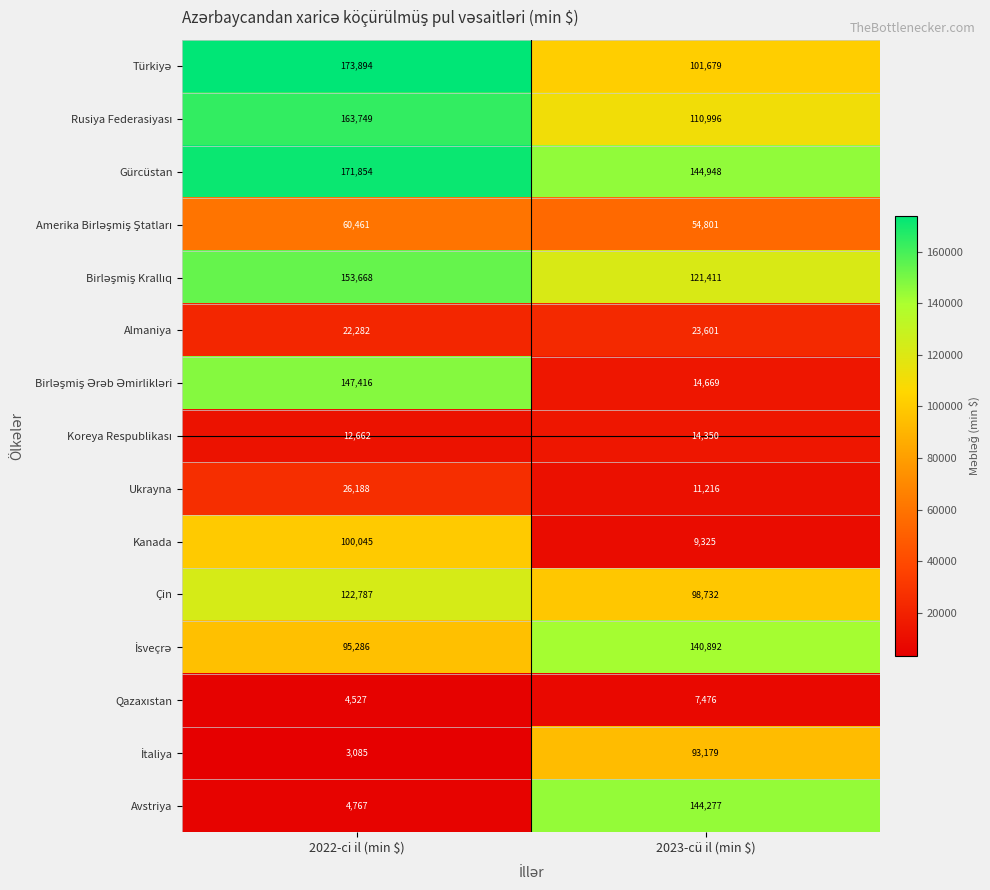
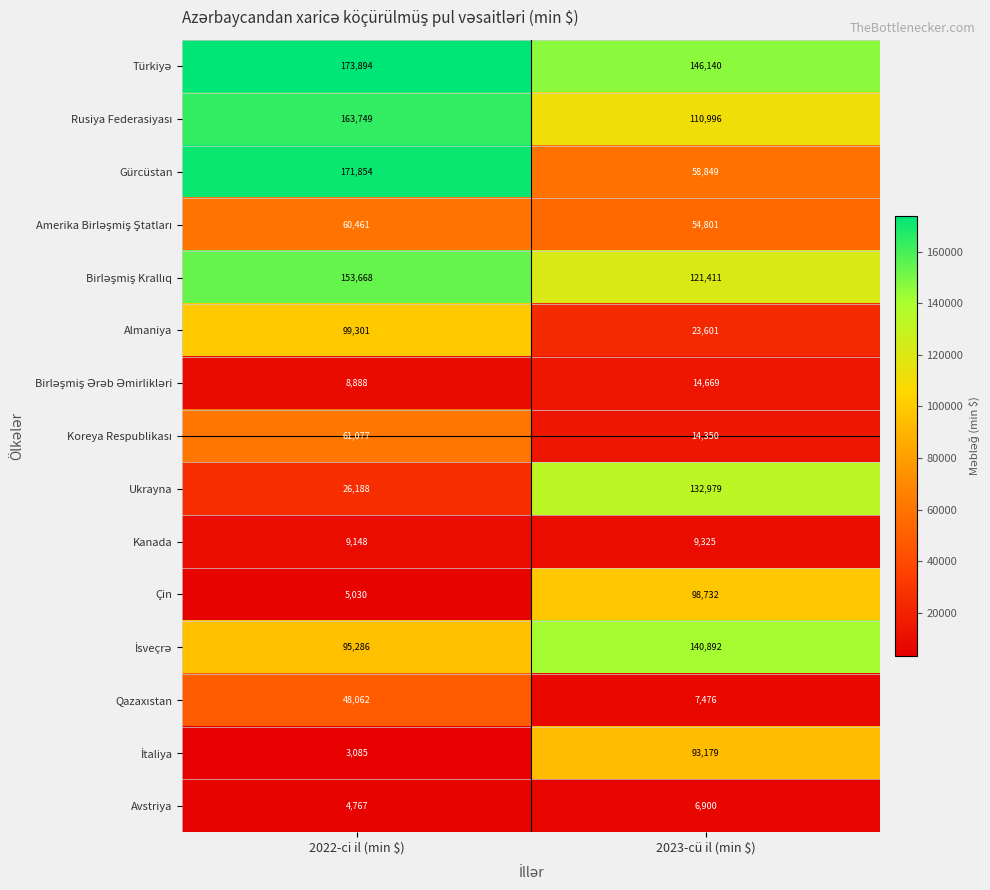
  {
    "Türkiyə": {
      "2022-ci il (min $)": "173,894",
-     "2023-cü il (min $)": "101,679"
+     "2023-cü il (min $)": "146,140"
    },
    "Rusiya Federasiyası": {
      "2022-ci il (min $)": "163,749",
      "2023-cü il (min $)": "110,996"
    },
    "Gürcüstan": {
      "2022-ci il (min $)": "171,854",
-     "2023-cü il (min $)": "144,948"
+     "2023-cü il (min $)": "58,849"
    },
    "Amerika Birləşmiş Ştatları": {
      "2022-ci il (min $)": "60,461",
      "2023-cü il (min $)": "54,801"
    },
    "Birləşmiş Krallıq": {
      "2022-ci il (min $)": "153,668",
      "2023-cü il (min $)": "121,411"
    },
    "Almaniya": {
-     "2022-ci il (min $)": "22,282",
+     "2022-ci il (min $)": "99,301",
      "2023-cü il (min $)": "23,601"
    },
    "Birləşmiş Ərəb Əmirlikləri": {
-     "2022-ci il (min $)": "147,416",
+     "2022-ci il (min $)": "8,888",
      "2023-cü il (min $)": "14,669"
    },
    "Koreya Respublikası": {
-     "2022-ci il (min $)": "12,662",
+     "2022-ci il (min $)": "61,077",
      "2023-cü il (min $)": "14,350"
    },
    "Ukrayna": {
      "2022-ci il (min $)": "26,188",
-     "2023-cü il (min $)": "11,216"
+     "2023-cü il (min $)": "132,979"
    },
    "Kanada": {
-     "2022-ci il (min $)": "100,045",
+     "2022-ci il (min $)": "9,148",
      "2023-cü il (min $)": "9,325"
    },
    "Çin": {
-     "2022-ci il (min $)": "122,787",
+     "2022-ci il (min $)": "5,030",
      "2023-cü il (min $)": "98,732"
    },
    "İsveçrə": {
      "2022-ci il (min $)": "95,286",
      "2023-cü il (min $)": "140,892"
    },
    "Qazaxıstan": {
-     "2022-ci il (min $)": "4,527",
+     "2022-ci il (min $)": "48,062",
      "2023-cü il (min $)": "7,476"
    },
    "İtaliya": {
      "2022-ci il (min $)": "3,085",
      "2023-cü il (min $)": "93,179"
    },
    "Avstriya": {
      "2022-ci il (min $)": "4,767",
-     "2023-cü il (min $)": "144,277"
+     "2023-cü il (min $)": "6,900"
    }
  }
